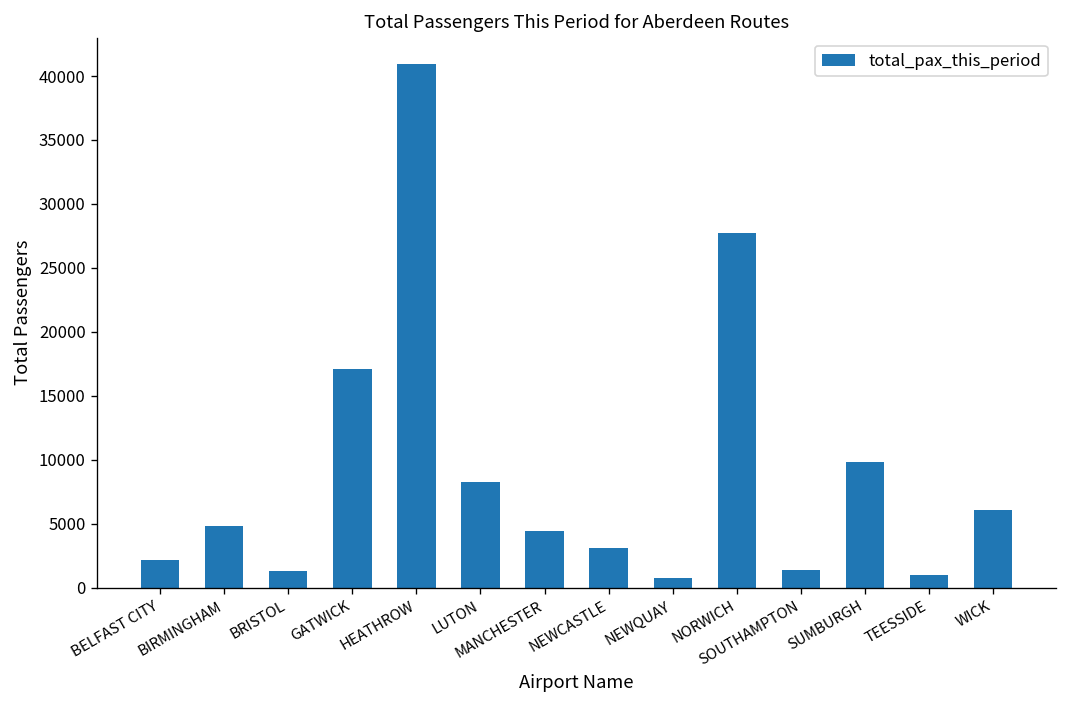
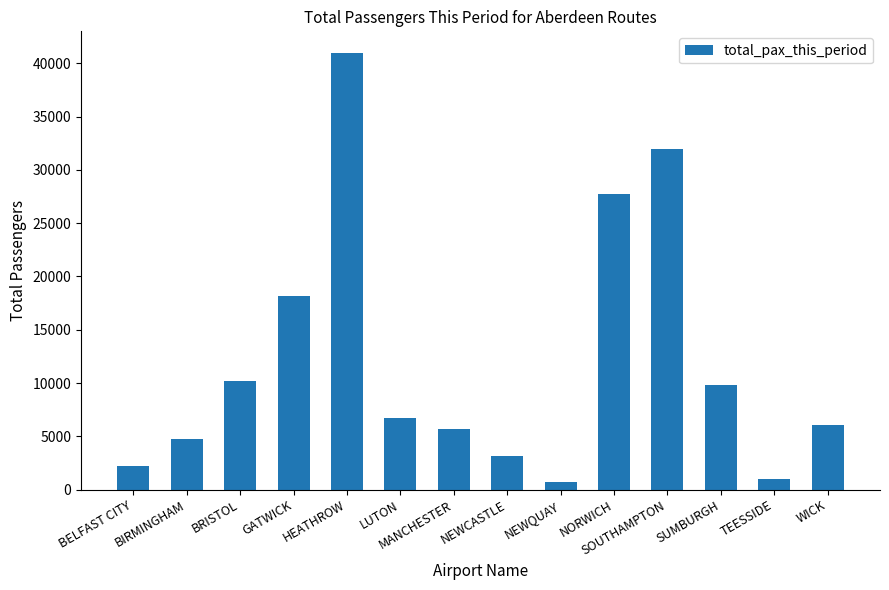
  {
    "BELFAST CITY": 2200,
    "BIRMINGHAM": 4800,
-   "BRISTOL": 1300,
-   "GATWICK": 17100,
+   "BRISTOL": 10100,
+   "GATWICK": 18200,
    "HEATHROW": 41000,
-   "LUTON": 8300,
-   "MANCHESTER": 4400,
+   "LUTON": 6700,
+   "MANCHESTER": 5600,
    "NEWCASTLE": 3100,
    "NEWQUAY": 700,
    "NORWICH": 27700,
-   "SOUTHAMPTON": 1400,
+   "SOUTHAMPTON": 31900,
    "SUMBURGH": 9800,
    "TEESSIDE": 1000,
    "WICK": 6100
  }
